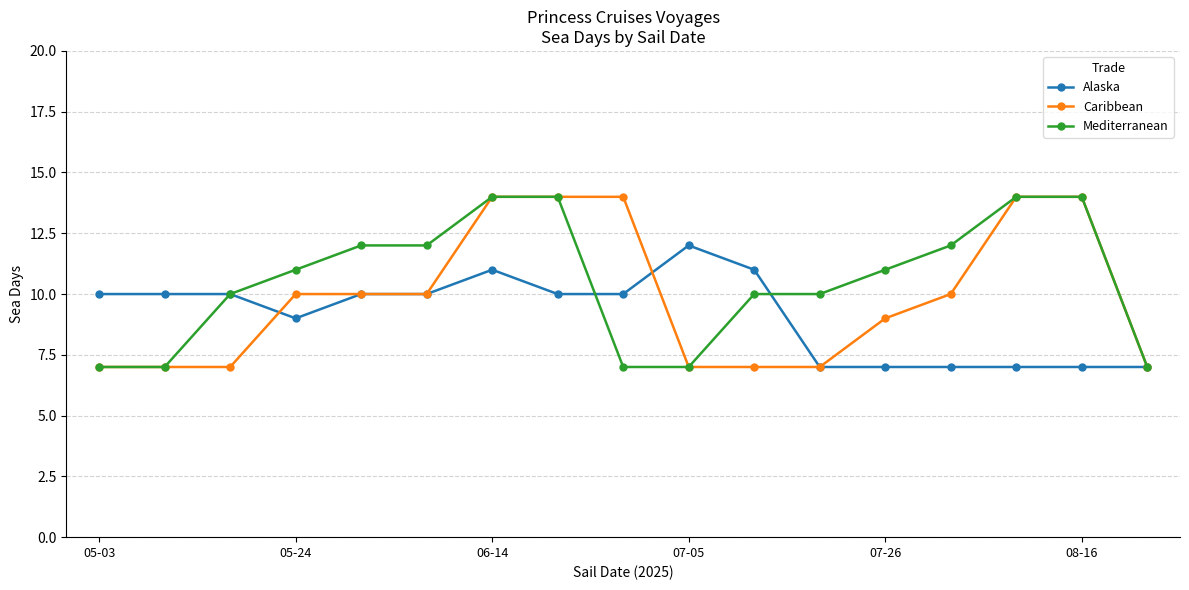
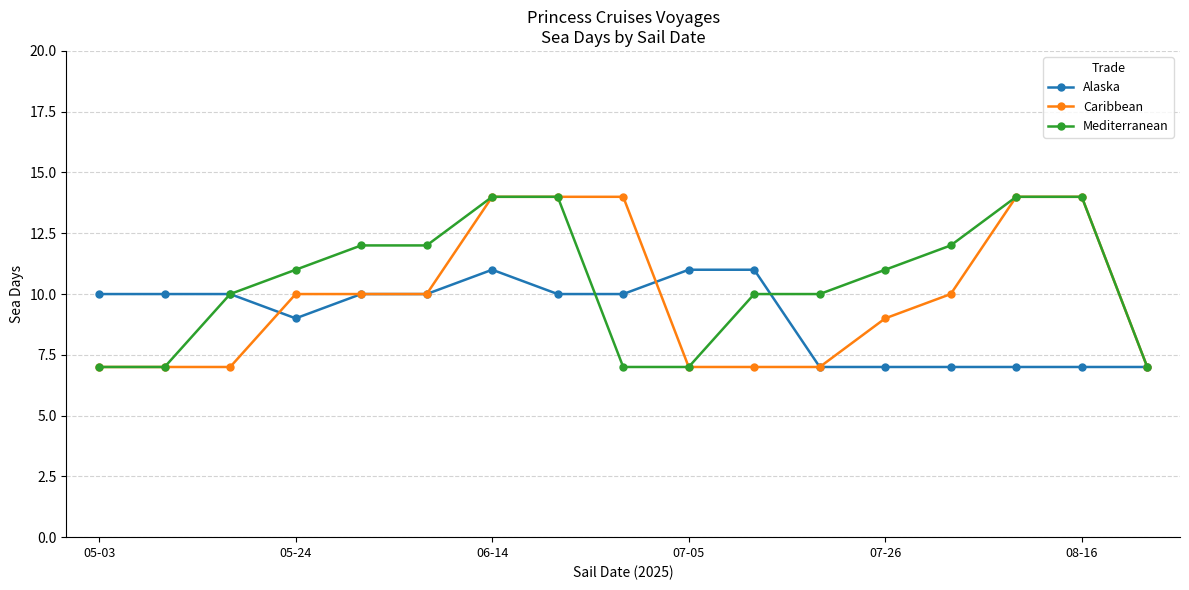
  {
    "Alaska": {
      "05-03": 10,
      "05-24": 9,
      "06-14": 11,
-     "07-05": 12,
+     "07-05": 11,
      "07-26": 7,
      "08-16": 7
    },
    "Caribbean": {
      "05-24": 10,
      "07-26": 9
    },
    "Mediterranean": {
      "05-24": 11,
      "07-26": 11
    }
  }
